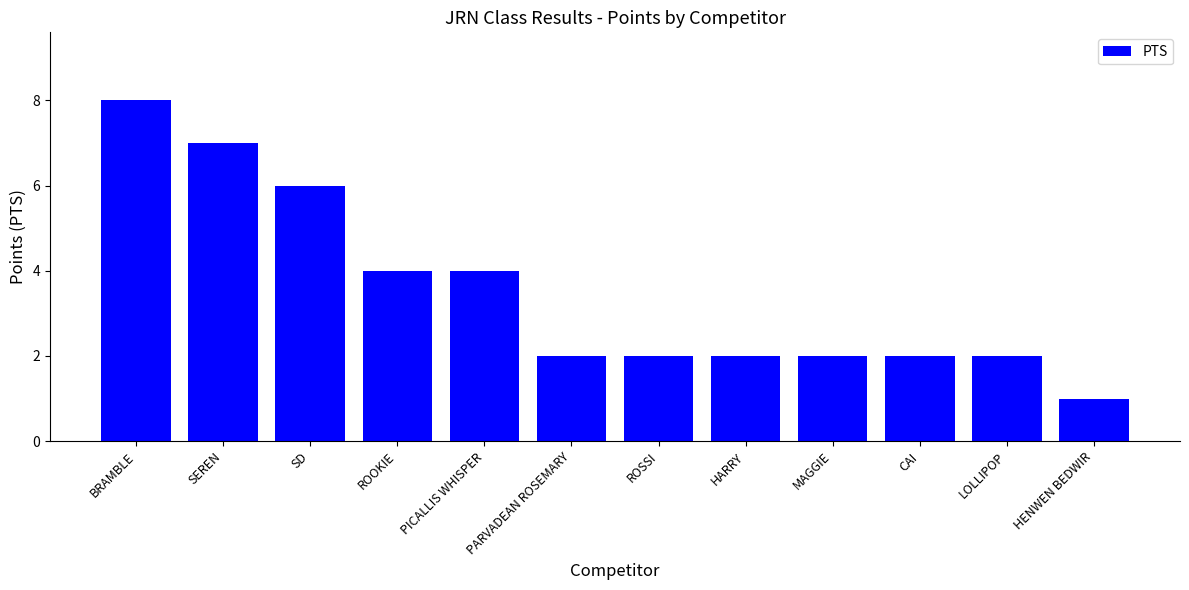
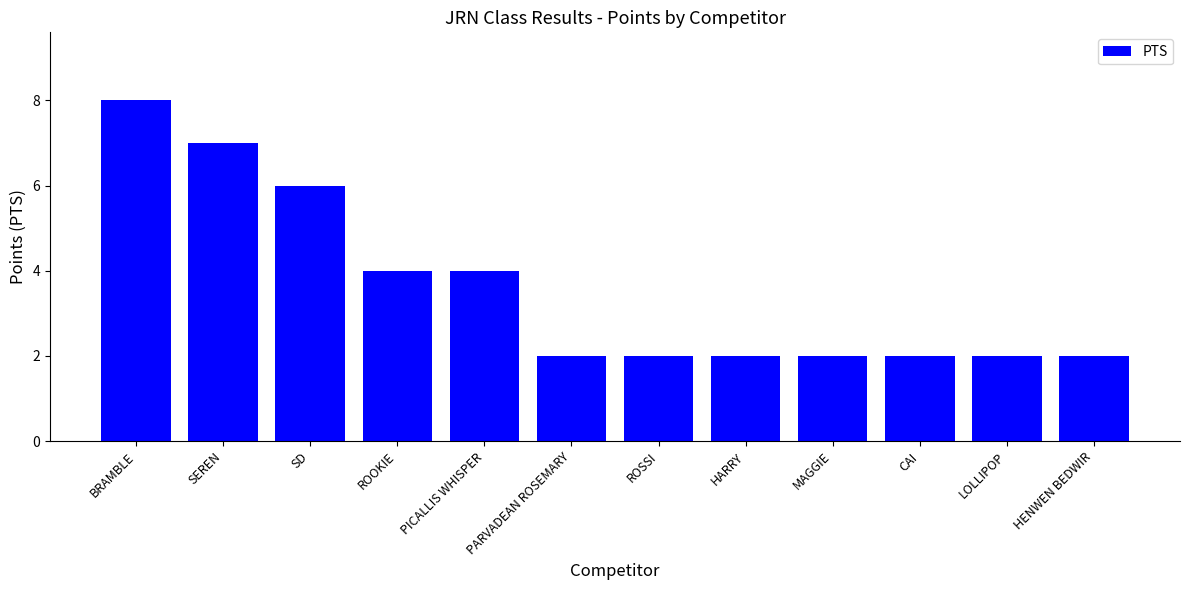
  {
    "BRAMBLE": 8,
    "SEREN": 7,
    "SD": 6,
    "ROOKIE": 4,
    "PICALLIS WHISPER": 4,
    "PARVADEAN ROSEMARY": 2,
    "ROSSI": 2,
    "HARRY": 2,
    "MAGGIE": 2,
    "CAI": 2,
    "LOLLIPOP": 2,
-   "HENWEN BEDWIR": 1
+   "HENWEN BEDWIR": 2
  }
